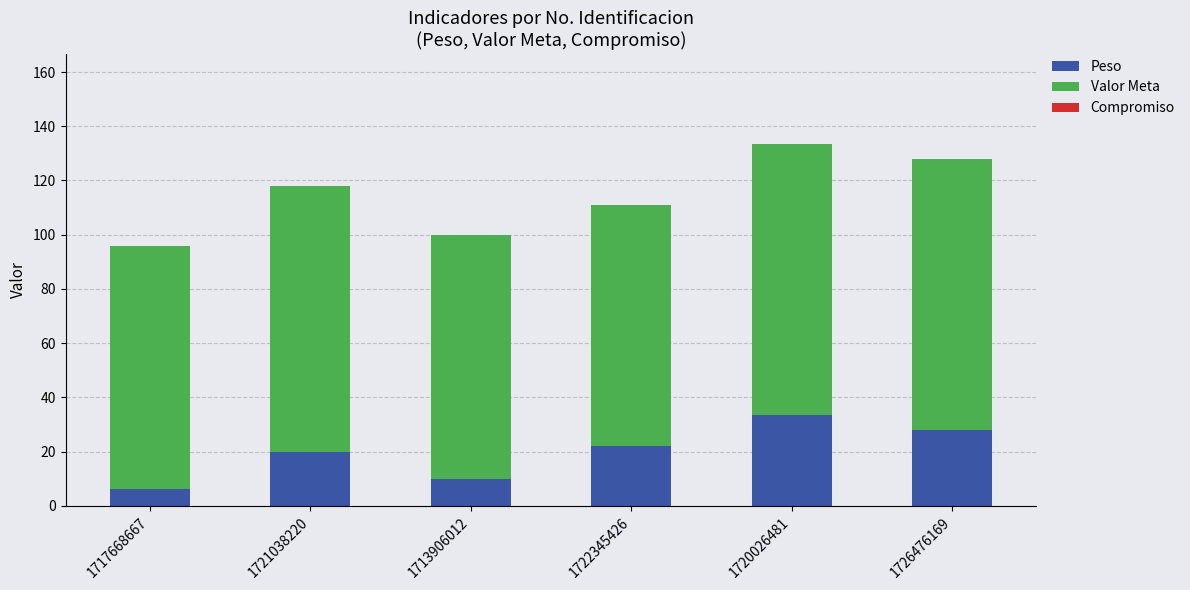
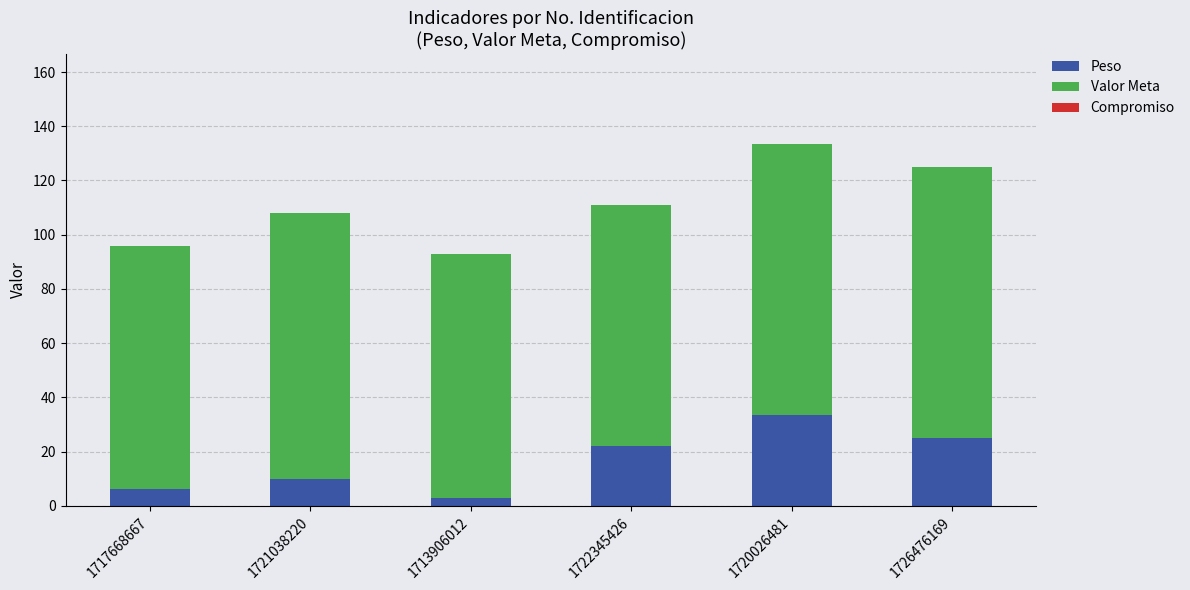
  {
    "Peso": {
      "1717668667": 6,
-     "1721038220": 20,
-     "1713906012": 10,
+     "1721038220": 10,
+     "1713906012": 3,
      "1722345426": 22,
      "1720026481": 33,
-     "1726476169": 28
+     "1726476169": 25
    }
  }
